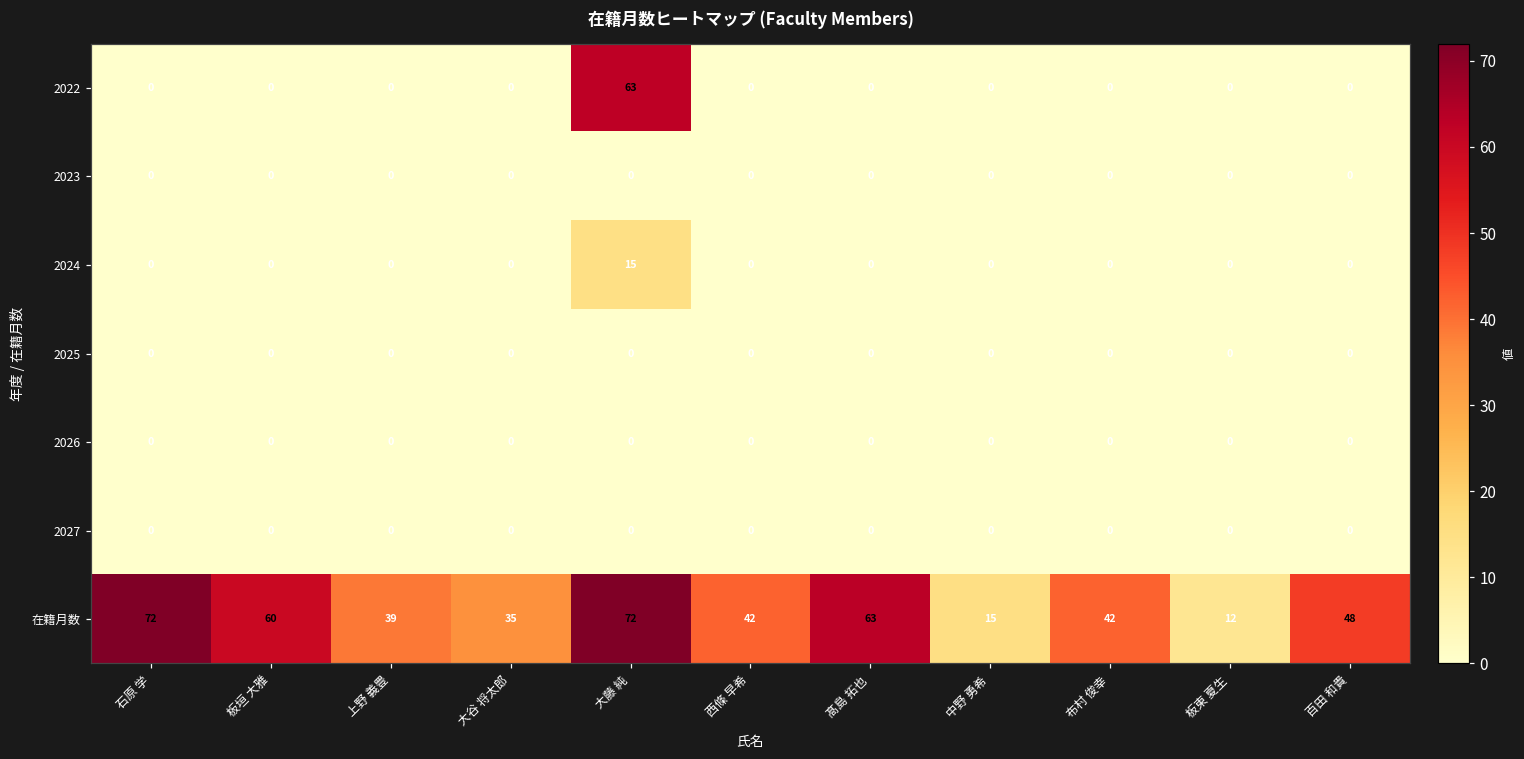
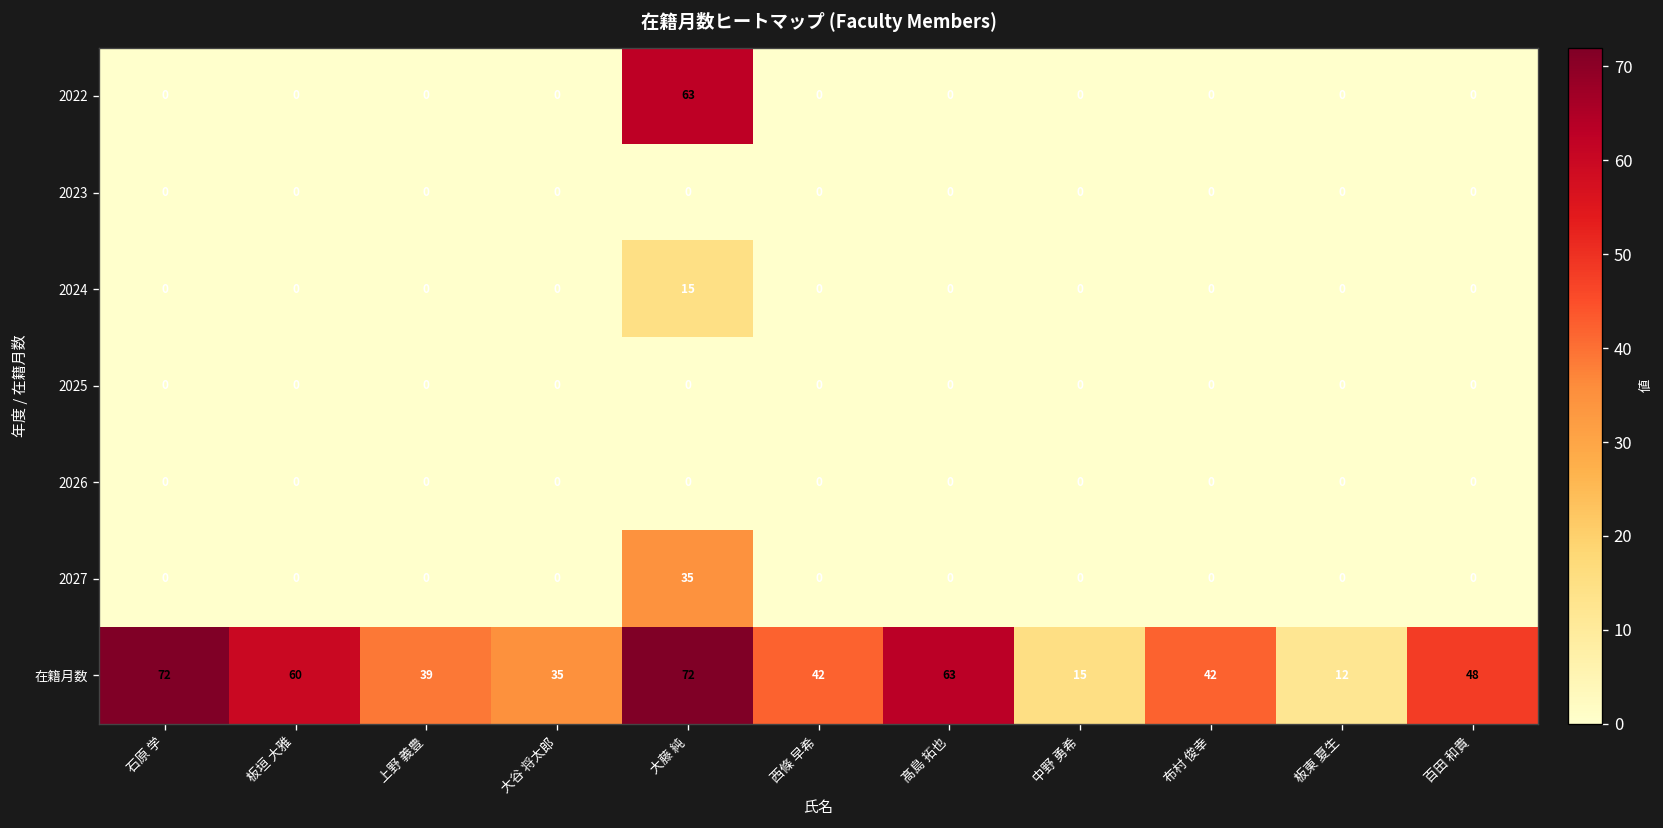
  {
    "2022": {
      "石原 学": 0,
      "板垣 大雅": 0,
      "上野 義豊": 0,
      "大谷 将太郎": 0,
      "大藤 純": 63,
      "西條 早希": 0,
      "髙島 拓也": 0,
      "中野 勇希": 0,
      "布村 俊幸": 0,
      "板東 夏生": 0,
      "百田 和貴": 0
    },
    "2023": {
      "石原 学": 0,
      "板垣 大雅": 0,
      "上野 義豊": 0,
      "大谷 将太郎": 0,
      "大藤 純": 0,
      "西條 早希": 0,
      "髙島 拓也": 0,
      "中野 勇希": 0,
      "布村 俊幸": 0,
      "板東 夏生": 0,
      "百田 和貴": 0
    },
    "2024": {
      "石原 学": 0,
      "板垣 大雅": 0,
      "上野 義豊": 0,
      "大谷 将太郎": 0,
      "大藤 純": 15,
      "西條 早希": 0,
      "髙島 拓也": 0,
      "中野 勇希": 0,
      "布村 俊幸": 0,
      "板東 夏生": 0,
      "百田 和貴": 0
    },
    "2025": {
      "石原 学": 0,
      "板垣 大雅": 0,
      "上野 義豊": 0,
      "大谷 将太郎": 0,
      "大藤 純": 0,
      "西條 早希": 0,
      "髙島 拓也": 0,
      "中野 勇希": 0,
      "布村 俊幸": 0,
      "板東 夏生": 0,
      "百田 和貴": 0
    },
    "2026": {
      "石原 学": 0,
      "板垣 大雅": 0,
      "上野 義豊": 0,
      "大谷 将太郎": 0,
      "大藤 純": 0,
      "西條 早希": 0,
      "髙島 拓也": 0,
      "中野 勇希": 0,
      "布村 俊幸": 0,
      "板東 夏生": 0,
      "百田 和貴": 0
    },
    "2027": {
      "石原 学": 0,
      "板垣 大雅": 0,
      "上野 義豊": 0,
      "大谷 将太郎": 0,
-     "大藤 純": 0,
+     "大藤 純": 35,
      "西條 早希": 0,
      "髙島 拓也": 0,
      "中野 勇希": 0,
      "布村 俊幸": 0,
      "板東 夏生": 0,
      "百田 和貴": 0
    },
    "在籍月数": {
      "石原 学": 72,
      "板垣 大雅": 60,
      "上野 義豊": 39,
      "大谷 将太郎": 35,
      "大藤 純": 72,
      "西條 早希": 42,
      "髙島 拓也": 63,
      "中野 勇希": 15,
      "布村 俊幸": 42,
      "板東 夏生": 12,
      "百田 和貴": 48
    }
  }
